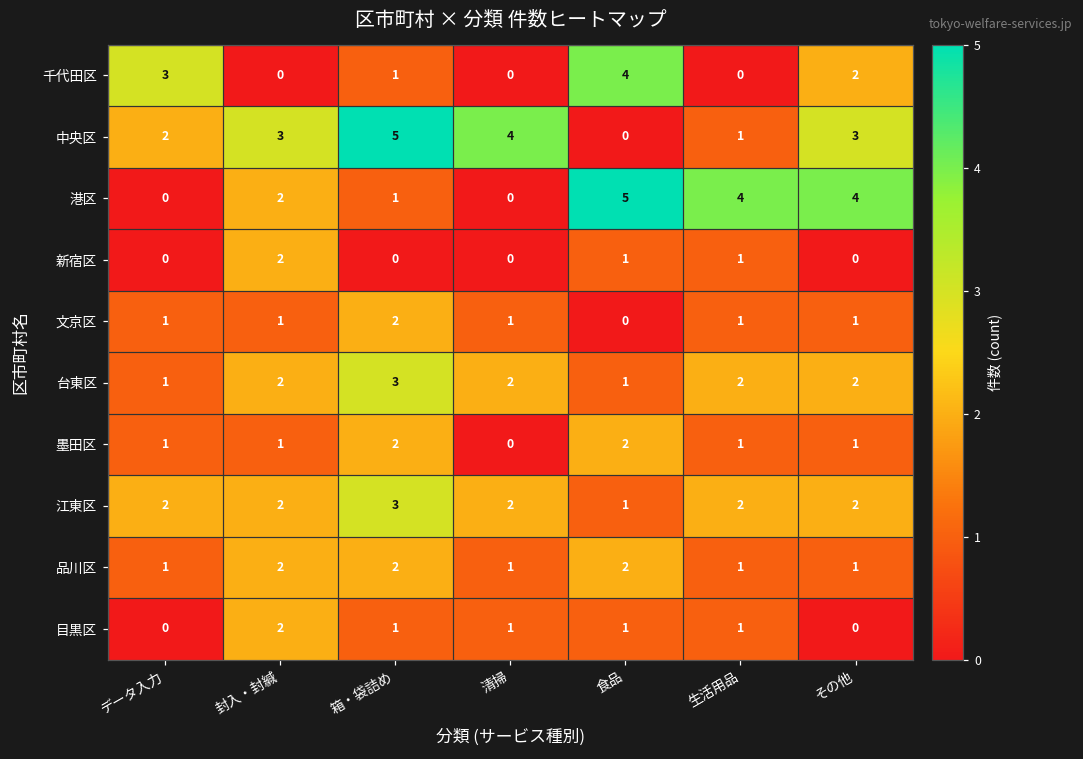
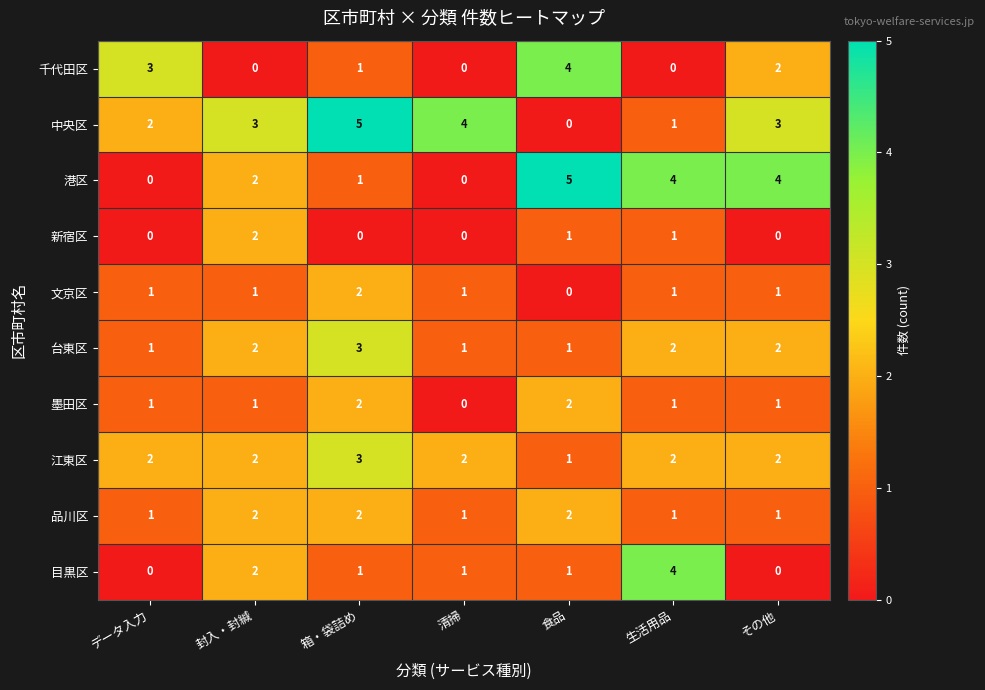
  {
    "千代田区": {
      "データ入力": 3,
      "封入・封緘": 0,
      "箱・袋詰め": 1,
      "清掃": 0,
      "食品": 4,
      "生活用品": 0,
      "その他": 2
    },
    "中央区": {
      "データ入力": 2,
      "封入・封緘": 3,
      "箱・袋詰め": 5,
      "清掃": 4,
      "食品": 0,
      "生活用品": 1,
      "その他": 3
    },
    "港区": {
      "データ入力": 0,
      "封入・封緘": 2,
      "箱・袋詰め": 1,
      "清掃": 0,
      "食品": 5,
      "生活用品": 4,
      "その他": 4
    },
    "新宿区": {
      "データ入力": 0,
      "封入・封緘": 2,
      "箱・袋詰め": 0,
      "清掃": 0,
      "食品": 1,
      "生活用品": 1,
      "その他": 0
    },
    "文京区": {
      "データ入力": 1,
      "封入・封緘": 1,
      "箱・袋詰め": 2,
      "清掃": 1,
      "食品": 0,
      "生活用品": 1,
      "その他": 1
    },
    "台東区": {
      "データ入力": 1,
      "封入・封緘": 2,
      "箱・袋詰め": 3,
-     "清掃": 2,
+     "清掃": 1,
      "食品": 1,
      "生活用品": 2,
      "その他": 2
    },
    "墨田区": {
      "データ入力": 1,
      "封入・封緘": 1,
      "箱・袋詰め": 2,
      "清掃": 0,
      "食品": 2,
      "生活用品": 1,
      "その他": 1
    },
    "江東区": {
      "データ入力": 2,
      "封入・封緘": 2,
      "箱・袋詰め": 3,
      "清掃": 2,
      "食品": 1,
      "生活用品": 2,
      "その他": 2
    },
    "品川区": {
      "データ入力": 1,
      "封入・封緘": 2,
      "箱・袋詰め": 2,
      "清掃": 1,
      "食品": 2,
      "生活用品": 1,
      "その他": 1
    },
    "目黒区": {
      "データ入力": 0,
      "封入・封緘": 2,
      "箱・袋詰め": 1,
      "清掃": 1,
      "食品": 1,
-     "生活用品": 1,
+     "生活用品": 4,
      "その他": 0
    }
  }
